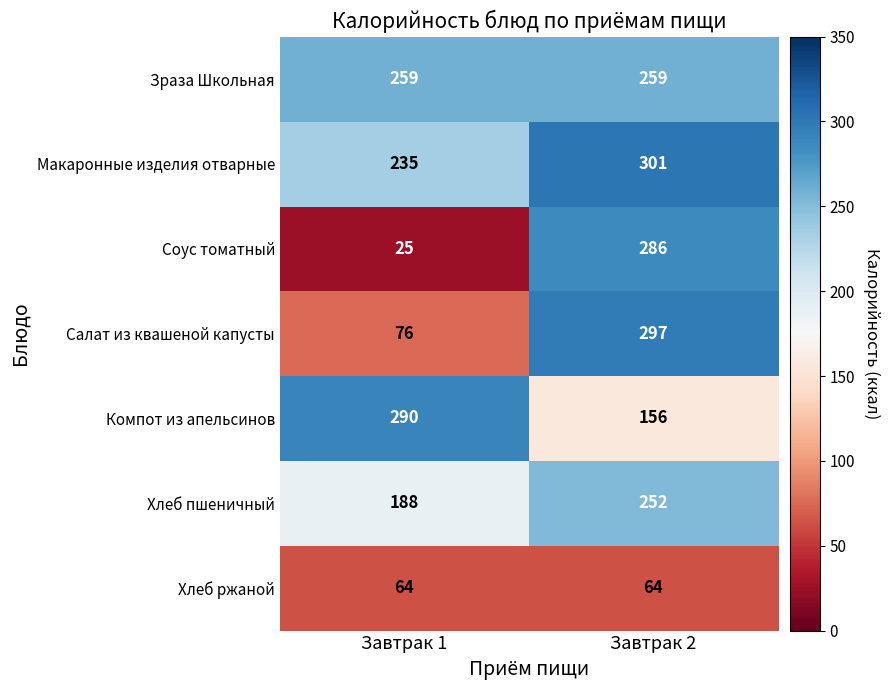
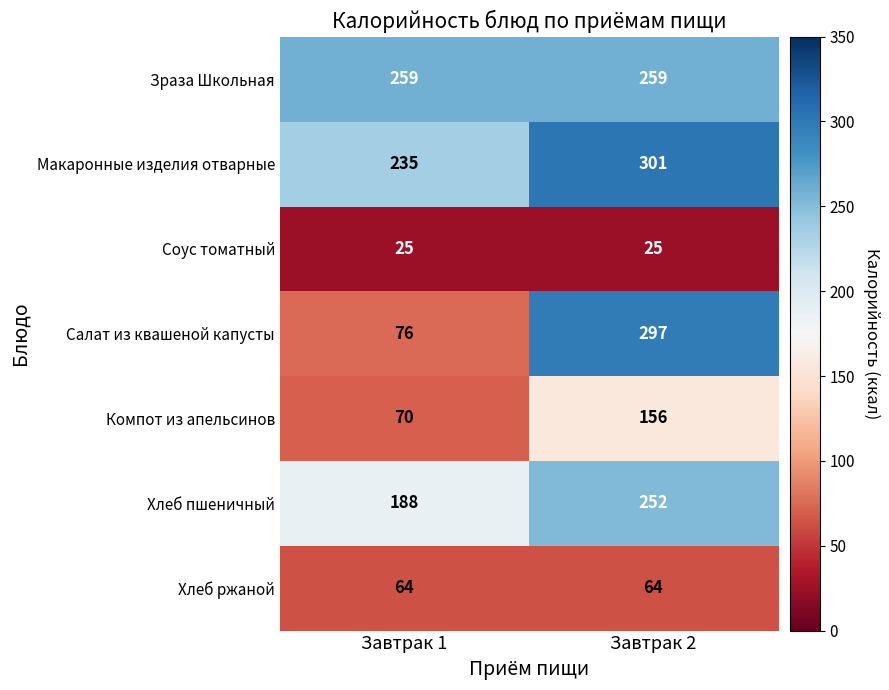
  {
    "Зраза Школьная": {
      "Завтрак 1": 259,
      "Завтрак 2": 259
    },
    "Макаронные изделия отварные": {
      "Завтрак 1": 235,
      "Завтрак 2": 301
    },
    "Соус томатный": {
      "Завтрак 1": 25,
-     "Завтрак 2": 286
+     "Завтрак 2": 25
    },
    "Салат из квашеной капусты": {
      "Завтрак 1": 76,
      "Завтрак 2": 297
    },
    "Компот из апельсинов": {
-     "Завтрак 1": 290,
+     "Завтрак 1": 70,
      "Завтрак 2": 156
    },
    "Хлеб пшеничный": {
      "Завтрак 1": 188,
      "Завтрак 2": 252
    },
    "Хлеб ржаной": {
      "Завтрак 1": 64,
      "Завтрак 2": 64
    }
  }
